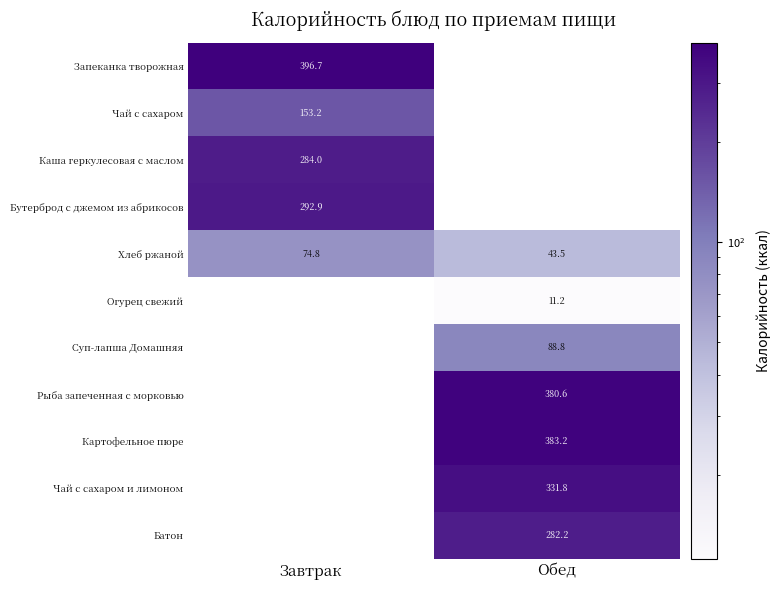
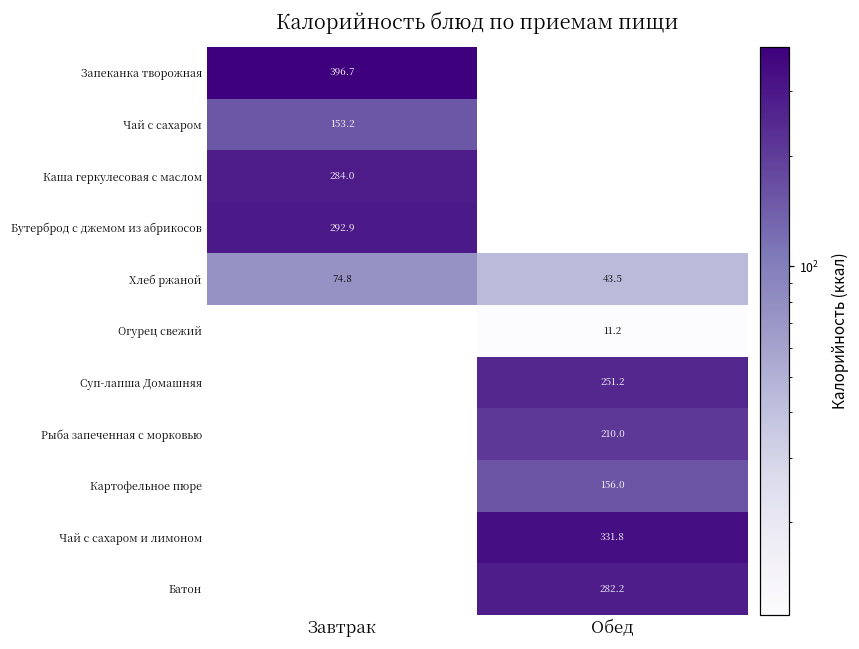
  {
    "Запеканка творожная": {
      "Завтрак": 396.7
    },
    "Чай с сахаром": {
      "Завтрак": 153.2
    },
    "Каша геркулесовая с маслом": {
      "Завтрак": 284.0
    },
    "Бутерброд с джемом из абрикосов": {
      "Завтрак": 292.9
    },
    "Хлеб ржаной": {
      "Завтрак": 74.8,
      "Обед": 43.5
    },
    "Огурец свежий": {
      "Обед": 11.2
    },
    "Суп-лапша Домашняя": {
-     "Обед": 88.8
+     "Обед": 251.2
    },
    "Рыба запеченная с морковью": {
-     "Обед": 380.6
+     "Обед": 210.0
    },
    "Картофельное пюре": {
-     "Обед": 383.2
+     "Обед": 156.0
    },
    "Чай с сахаром и лимоном": {
      "Обед": 331.8
    },
    "Батон": {
      "Обед": 282.2
    }
  }
